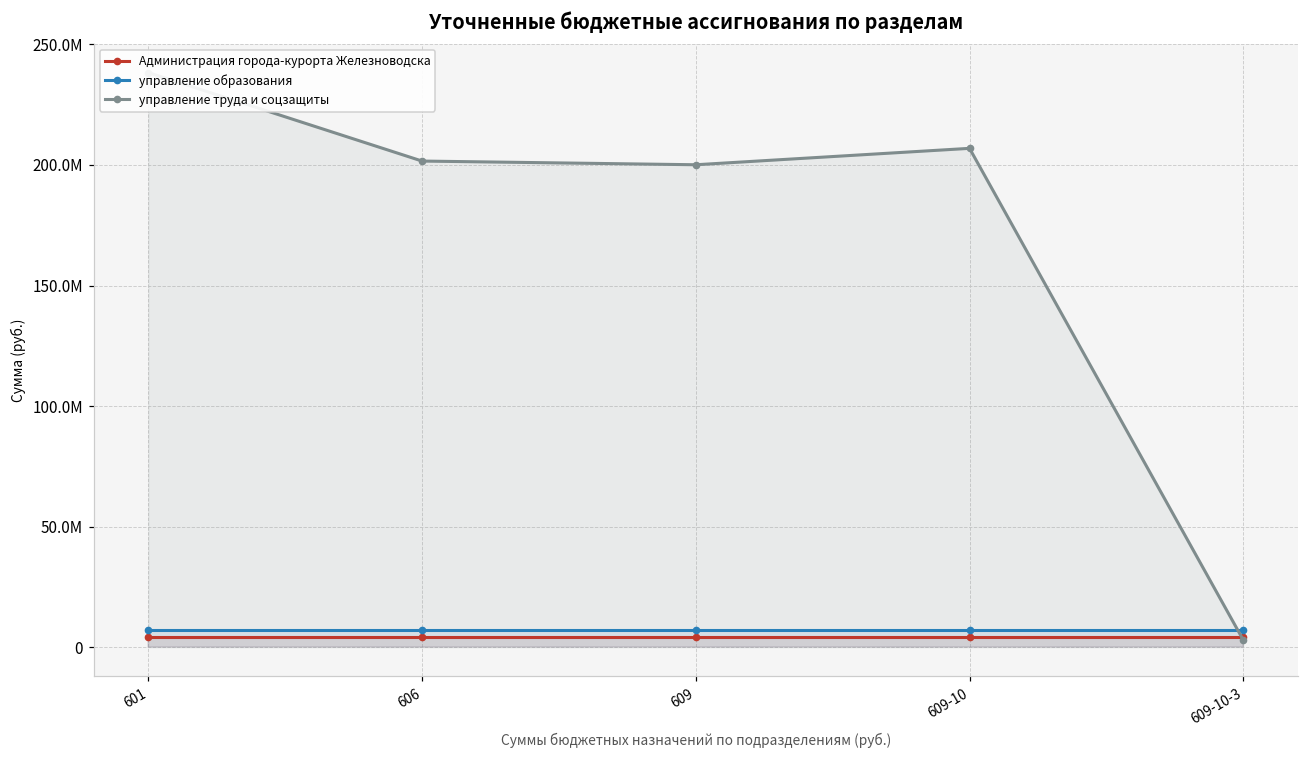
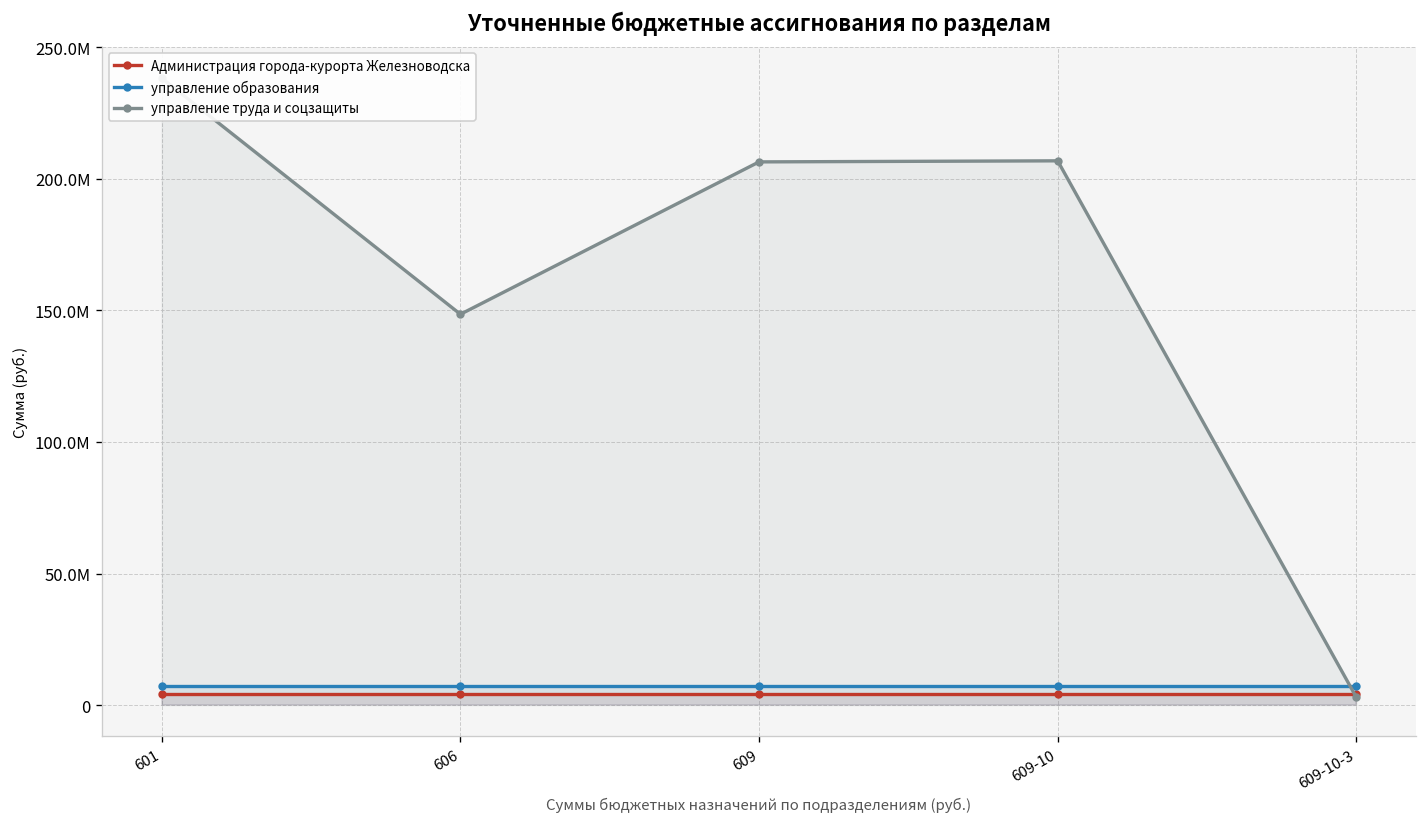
  {
    "Администрация города-курорта Железноводска": {
      "601": 4000000,
      "606": 4000000,
      "609": 4000000,
      "609-10": 4000000,
      "609-10-3": 4000000
    },
    "управление образования": {
      "601": 7000000,
      "606": 7000000,
      "609": 7000000,
      "609-10": 7000000,
      "609-10-3": 7000000
    },
    "управление труда и соцзащиты": {
-     "606": 202000000,
-     "609": 200000000,
+     "606": 149000000,
+     "609": 206000000,
      "609-10": 207000000,
      "609-10-3": 3000000
    }
  }
